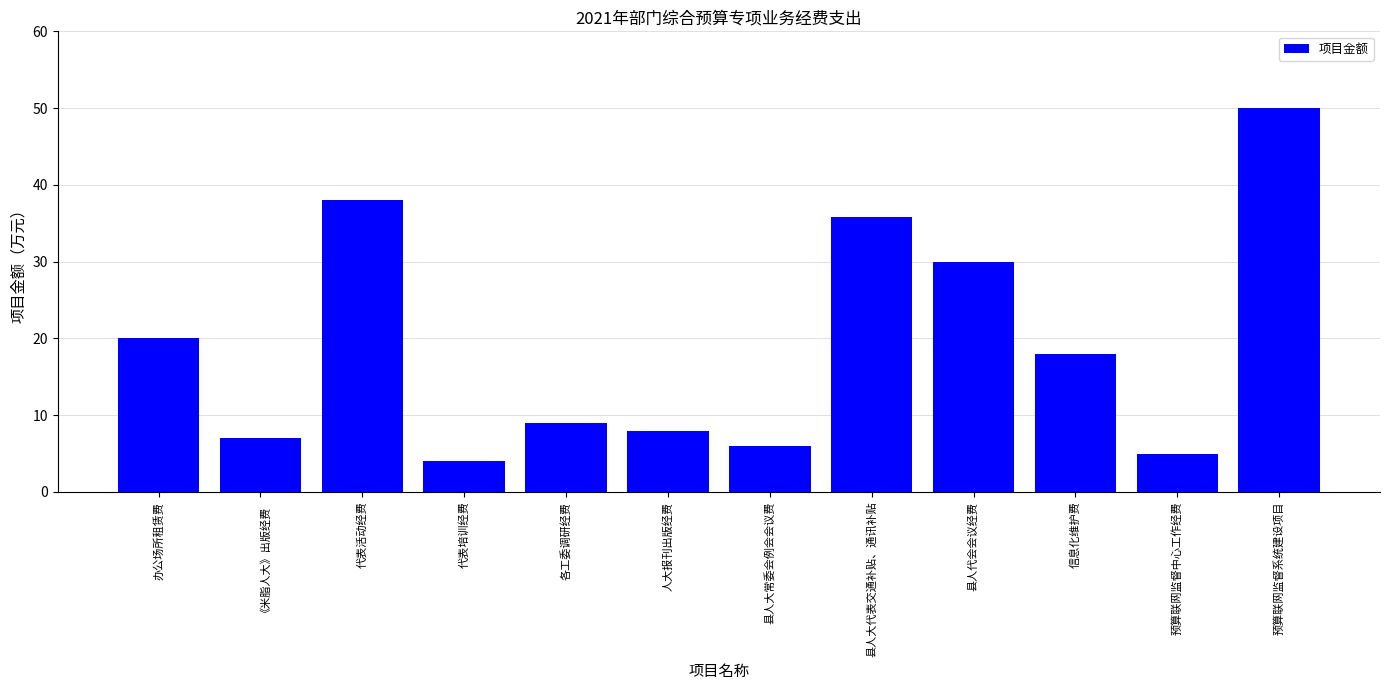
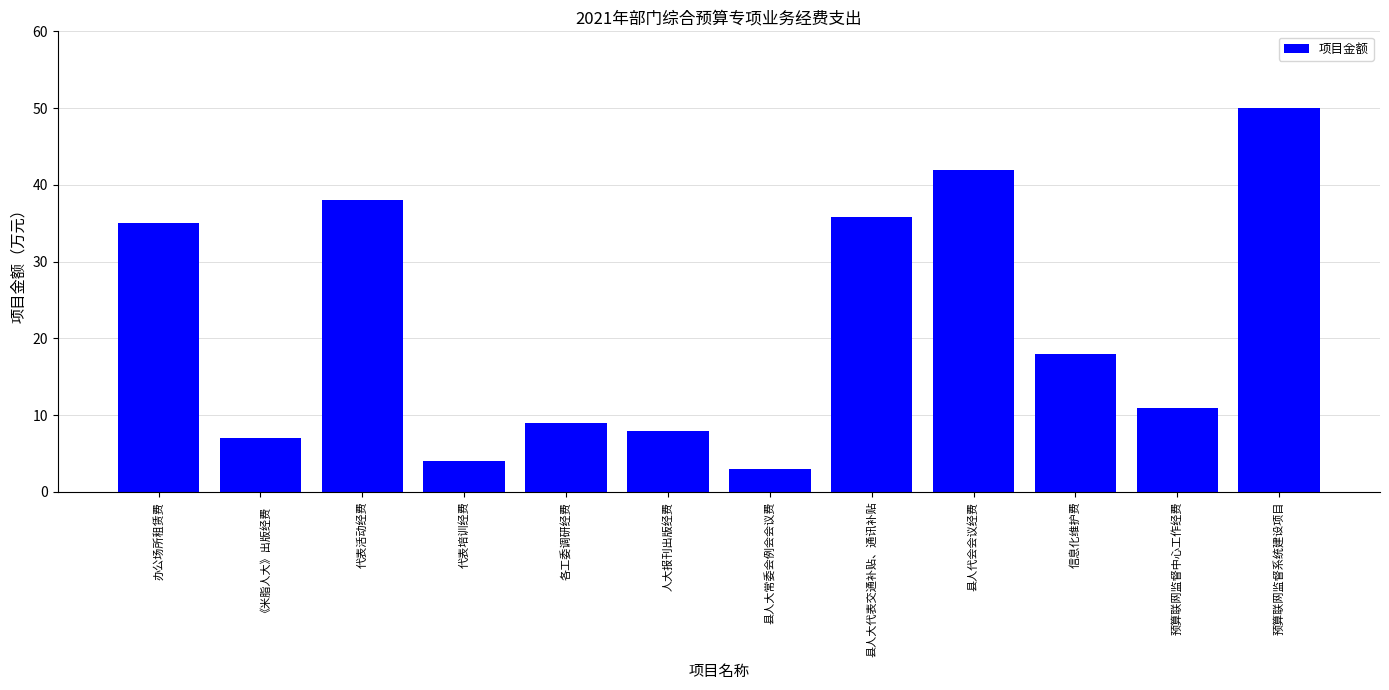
  {
-   "办公场所租赁费": 20,
+   "办公场所租赁费": 35,
    "《米脂人大》出版经费": 7,
    "代表活动经费": 38,
    "代表培训经费": 4,
    "各工委调研经费": 9,
    "人大报刊出版经费": 8,
-   "县人大常委会例会会议费": 6,
+   "县人大常委会例会会议费": 3,
    "县人大代表交通补贴、通讯补贴": 36,
-   "县人代会会议经费": 30,
+   "县人代会会议经费": 42,
    "信息化维护费": 18,
-   "预算联网监督中心工作经费": 5,
+   "预算联网监督中心工作经费": 11,
    "预算联网监督系统建设项目": 50
  }
